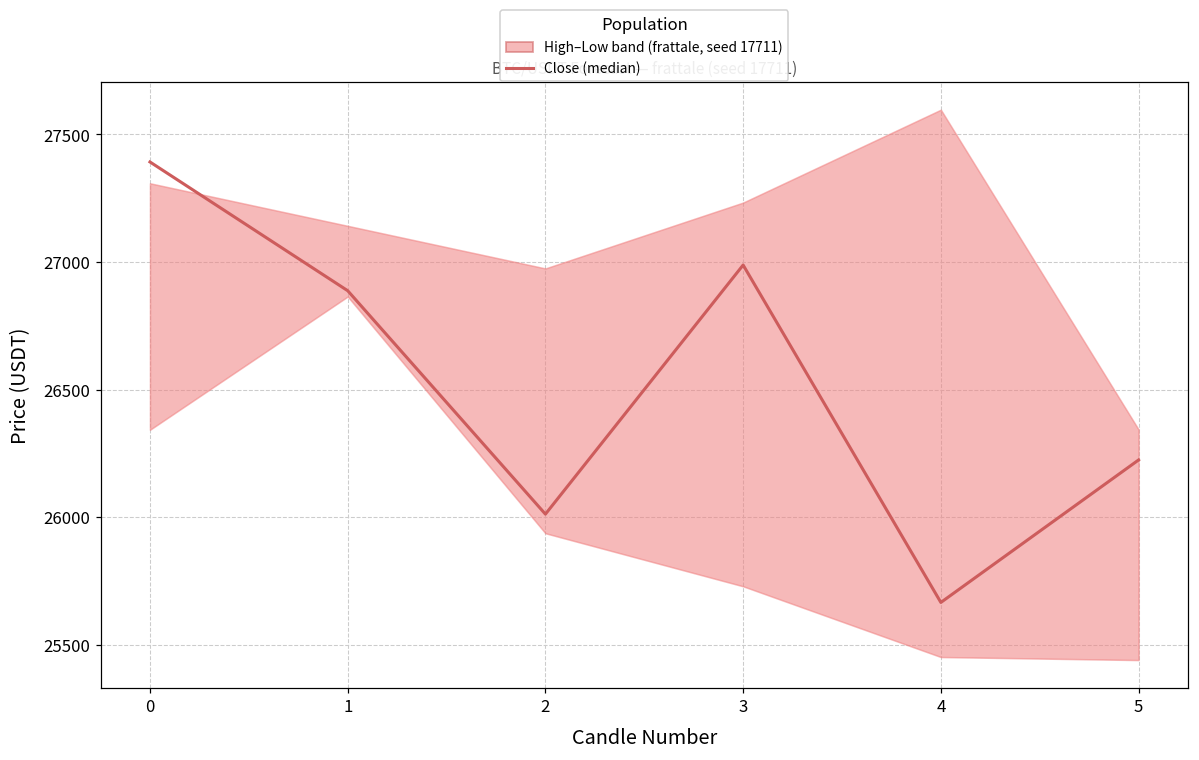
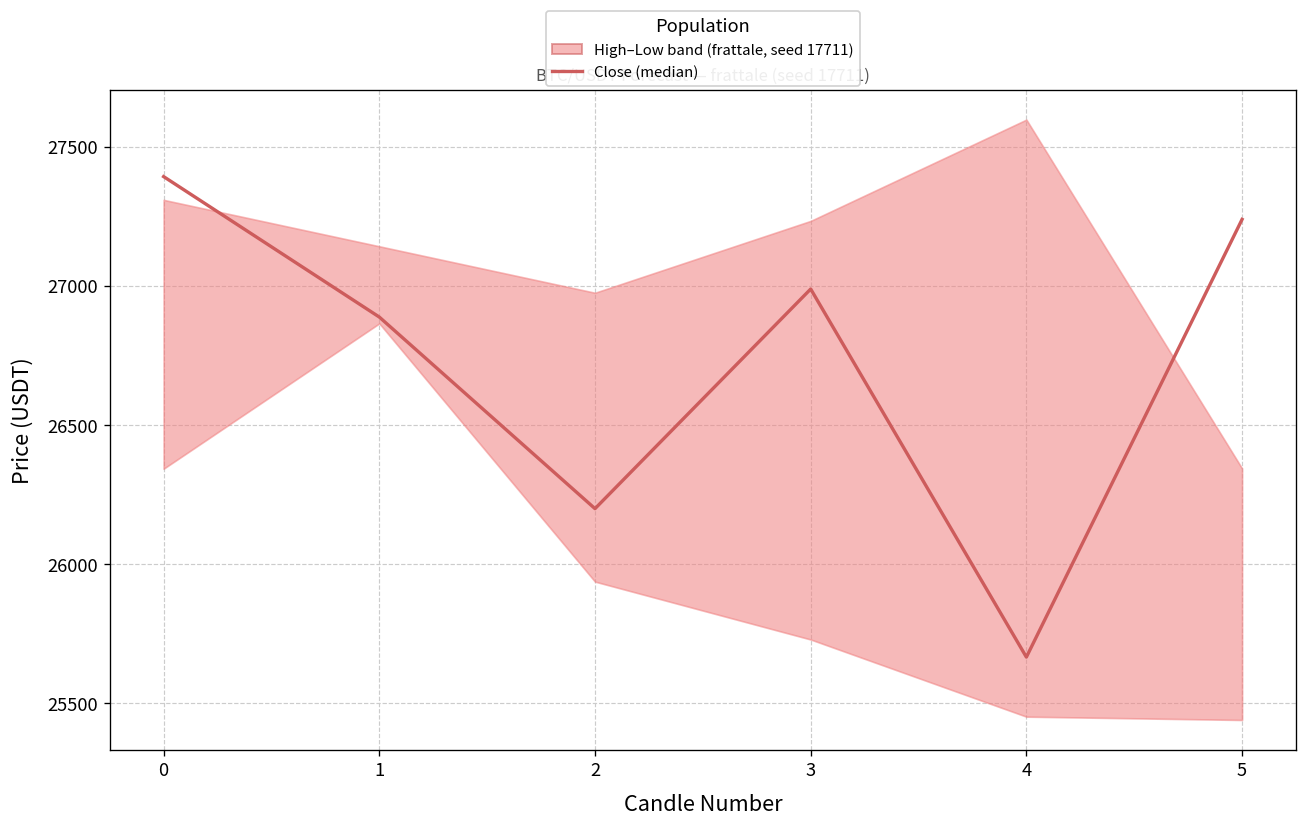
  {
    "Close (median)": {
      "0": 27390,
      "1": 26890,
-     "2": 26010,
+     "2": 26200,
      "3": 26990,
      "4": 25670,
-     "5": 26220
+     "5": 27240
    }
  }
